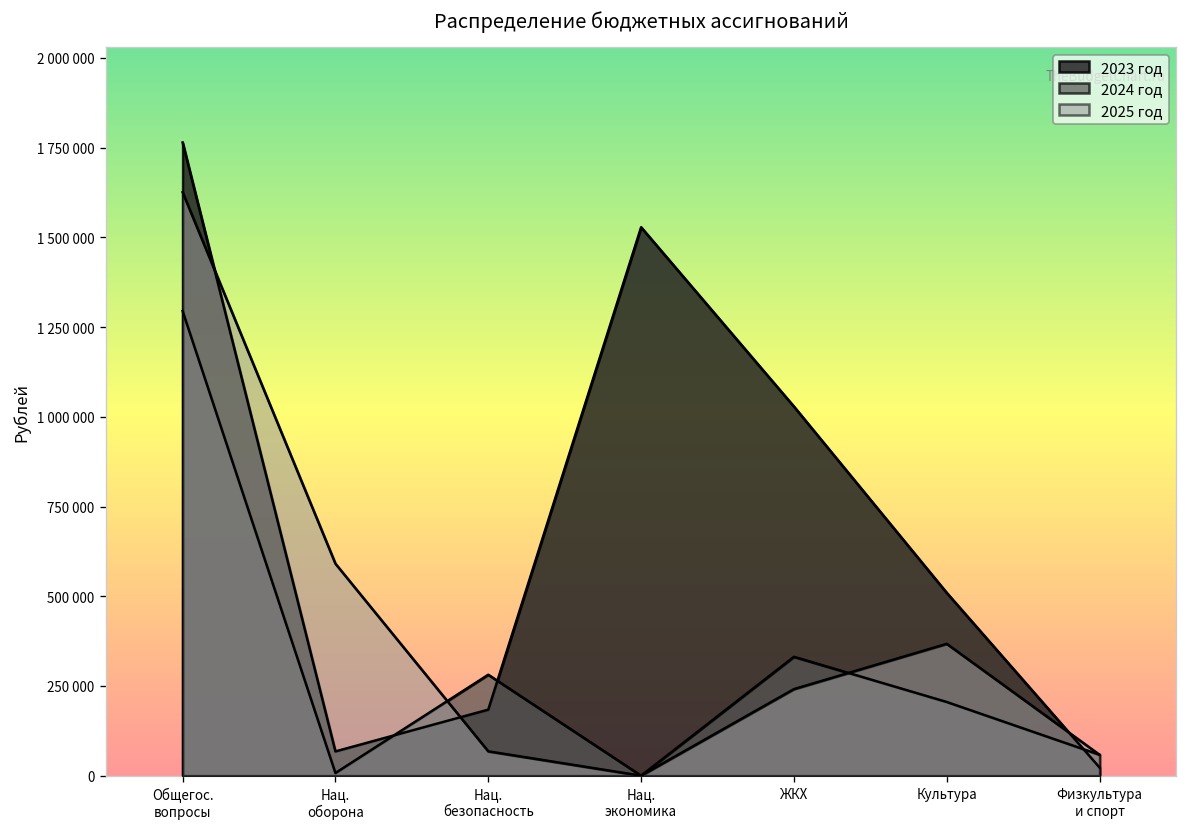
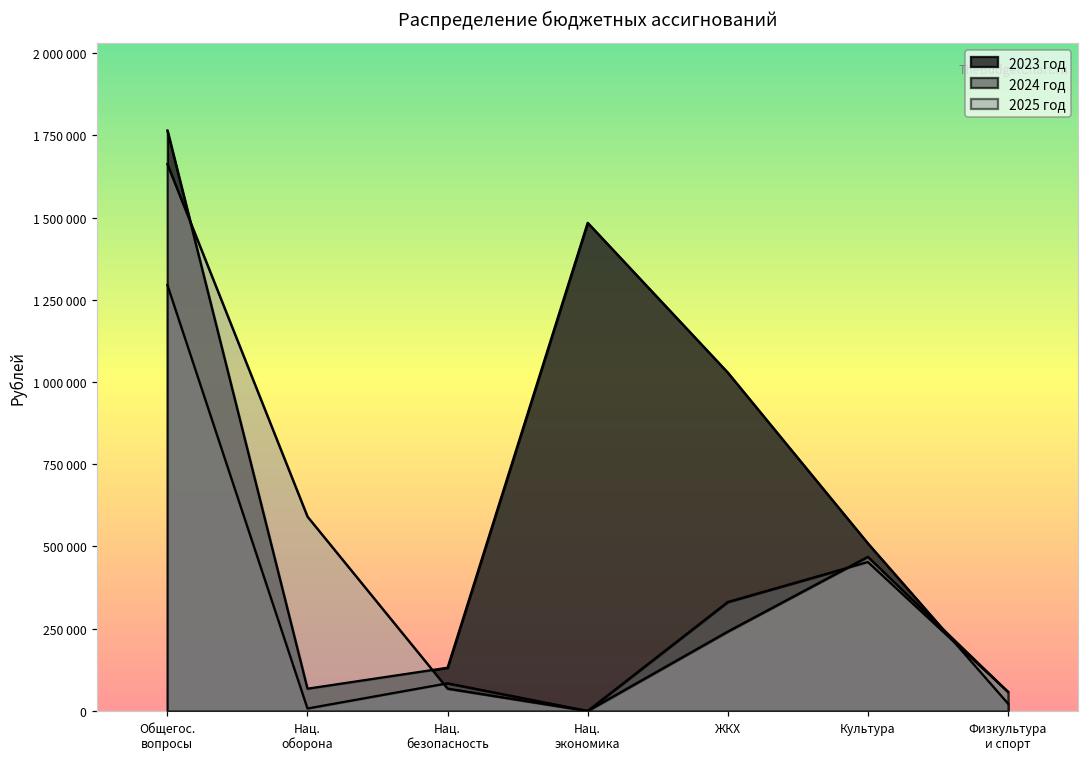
  {
    "2023 год": {
      "Общегос. вопросы": 1760000,
      "Нац. оборона": 70000,
-     "Нац. безопасность": 180000,
-     "Нац. экономика": 1530000,
+     "Нац. безопасность": 130000,
+     "Нац. экономика": 1480000,
      "ЖКХ": 1030000,
      "Культура": 510000,
      "Физкультура и спорт": 20000
    },
    "2024 год": {
      "Общегос. вопросы": 1290000,
      "Нац. оборона": 10000,
-     "Нац. безопасность": 280000,
+     "Нац. безопасность": 80000,
      "ЖКХ": 330000,
-     "Культура": 210000
+     "Культура": 450000
    },
    "2025 год": {
-     "Общегос. вопросы": 1630000,
+     "Общегос. вопросы": 1660000,
      "Нац. оборона": 590000,
      "Нац. безопасность": 70000,
      "ЖКХ": 240000,
-     "Культура": 370000
+     "Культура": 470000
    }
  }
